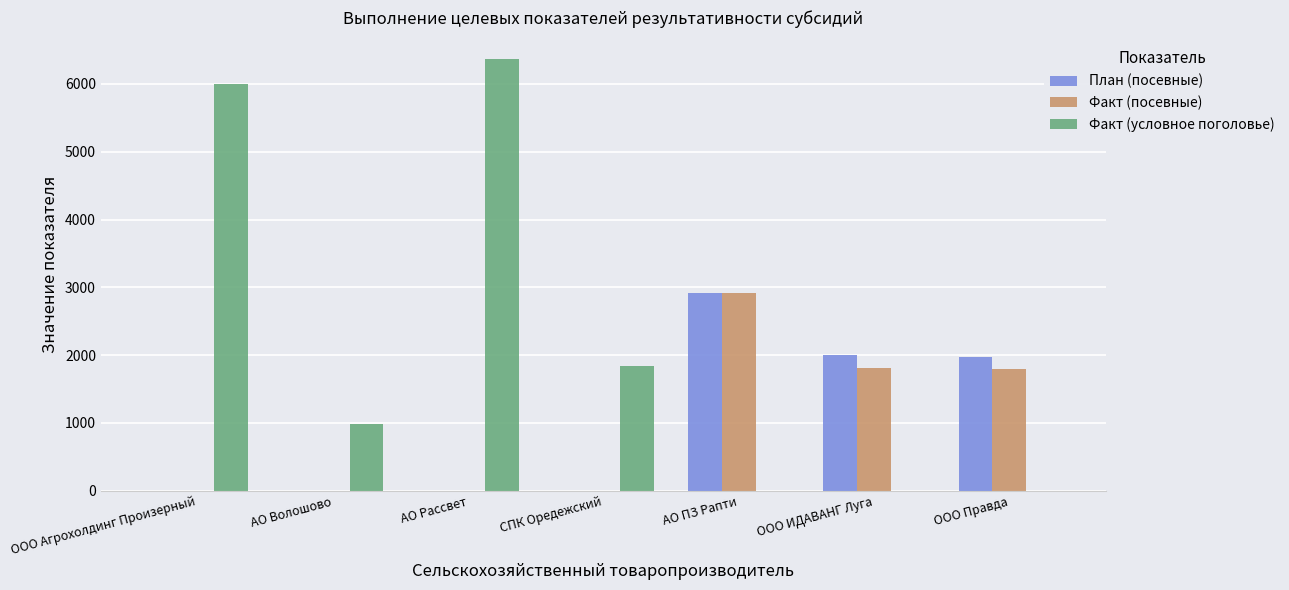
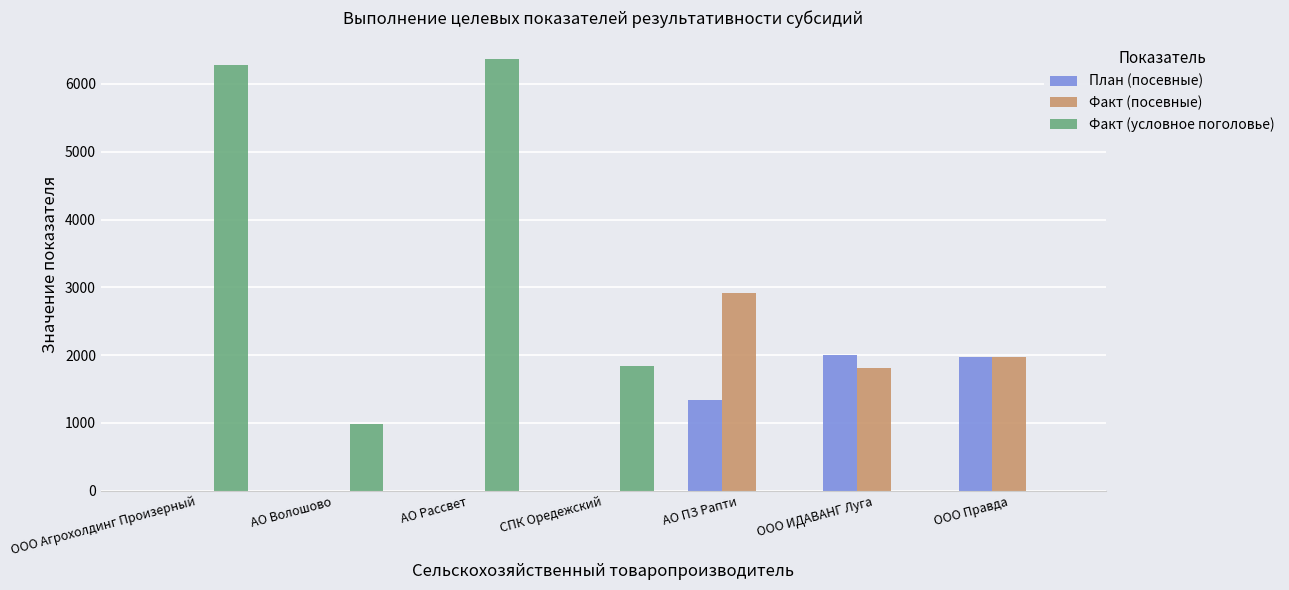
  {
    "План (посевные)": {
      "ООО Агрохолдинг Произерный": 0,
      "АО Волошово": 0,
      "АО Рассвет": 0,
      "СПК Оредежский": 0,
-     "АО ПЗ Рапти": 2900,
+     "АО ПЗ Рапти": 1300,
      "ООО ИДАВАНГ Луга": 2000,
      "ООО Правда": 2000
    },
    "Факт (посевные)": {
      "ООО Агрохолдинг Произерный": 0,
      "АО Волошово": 0,
      "АО Рассвет": 0,
      "СПК Оредежский": 0,
      "АО ПЗ Рапти": 2900,
      "ООО ИДАВАНГ Луга": 1800,
-     "ООО Правда": 1800
+     "ООО Правда": 2000
    },
    "Факт (условное поголовье)": {
-     "ООО Агрохолдинг Произерный": 6000,
+     "ООО Агрохолдинг Произерный": 6300,
      "АО Волошово": 1000,
      "АО Рассвет": 6400,
      "СПК Оредежский": 1800,
      "АО ПЗ Рапти": 0,
      "ООО ИДАВАНГ Луга": 0,
      "ООО Правда": 0
    }
  }
